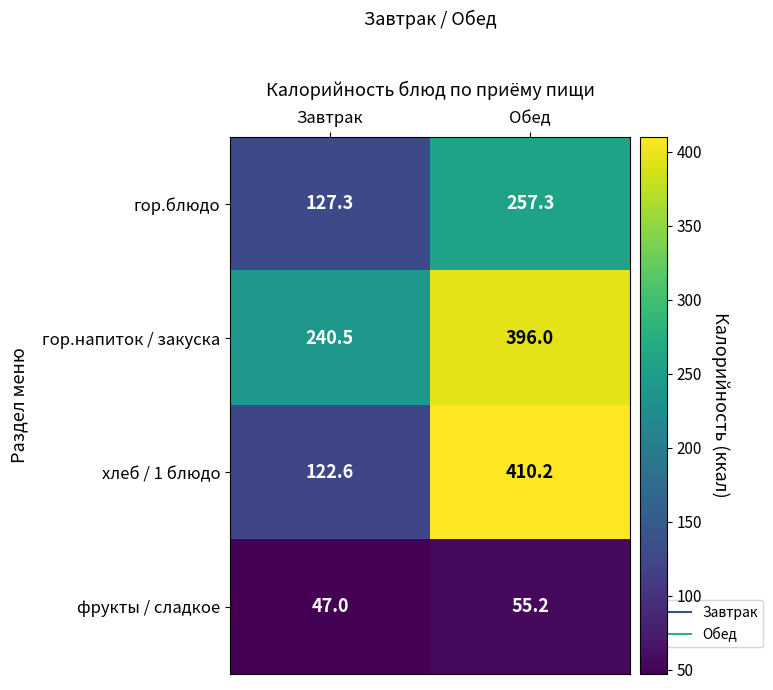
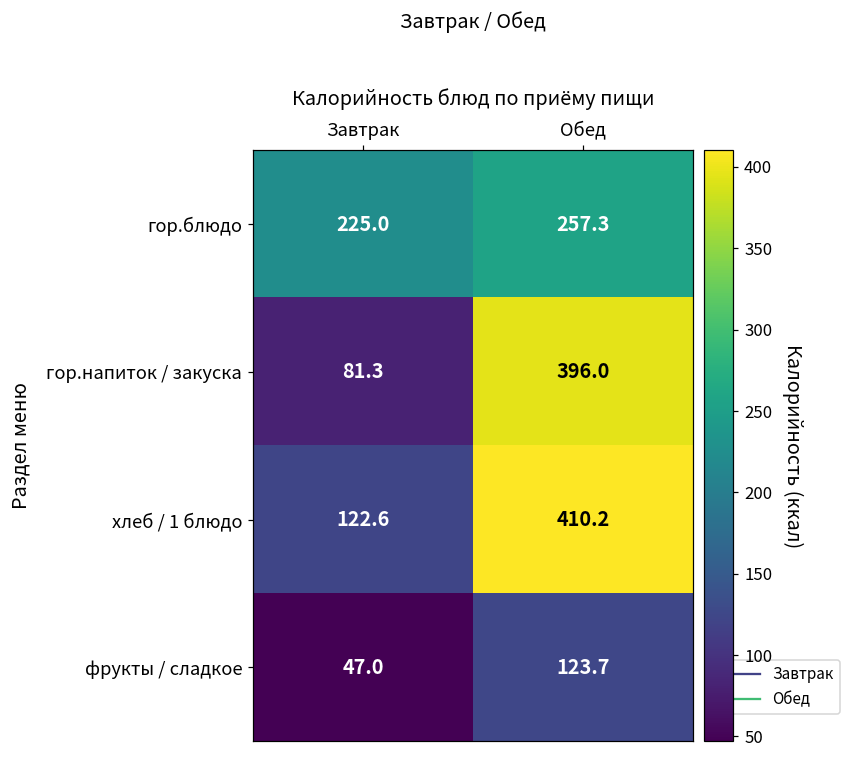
  {
    "гор.блюдо": {
-     "Завтрак": 127.3,
+     "Завтрак": 225.0,
      "Обед": 257.3
    },
    "гор.напиток / закуска": {
-     "Завтрак": 240.5,
+     "Завтрак": 81.3,
      "Обед": 396.0
    },
    "хлеб / 1 блюдо": {
      "Завтрак": 122.6,
      "Обед": 410.2
    },
    "фрукты / сладкое": {
      "Завтрак": 47.0,
-     "Обед": 55.2
+     "Обед": 123.7
    }
  }
